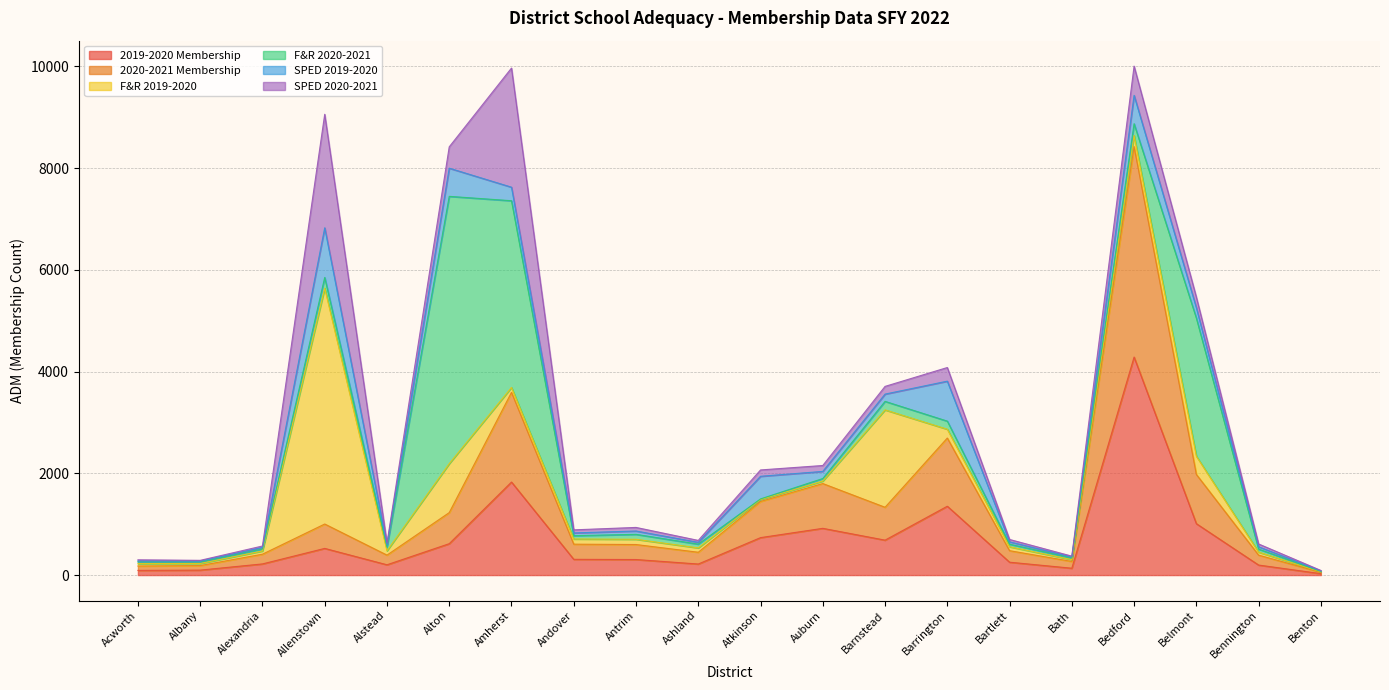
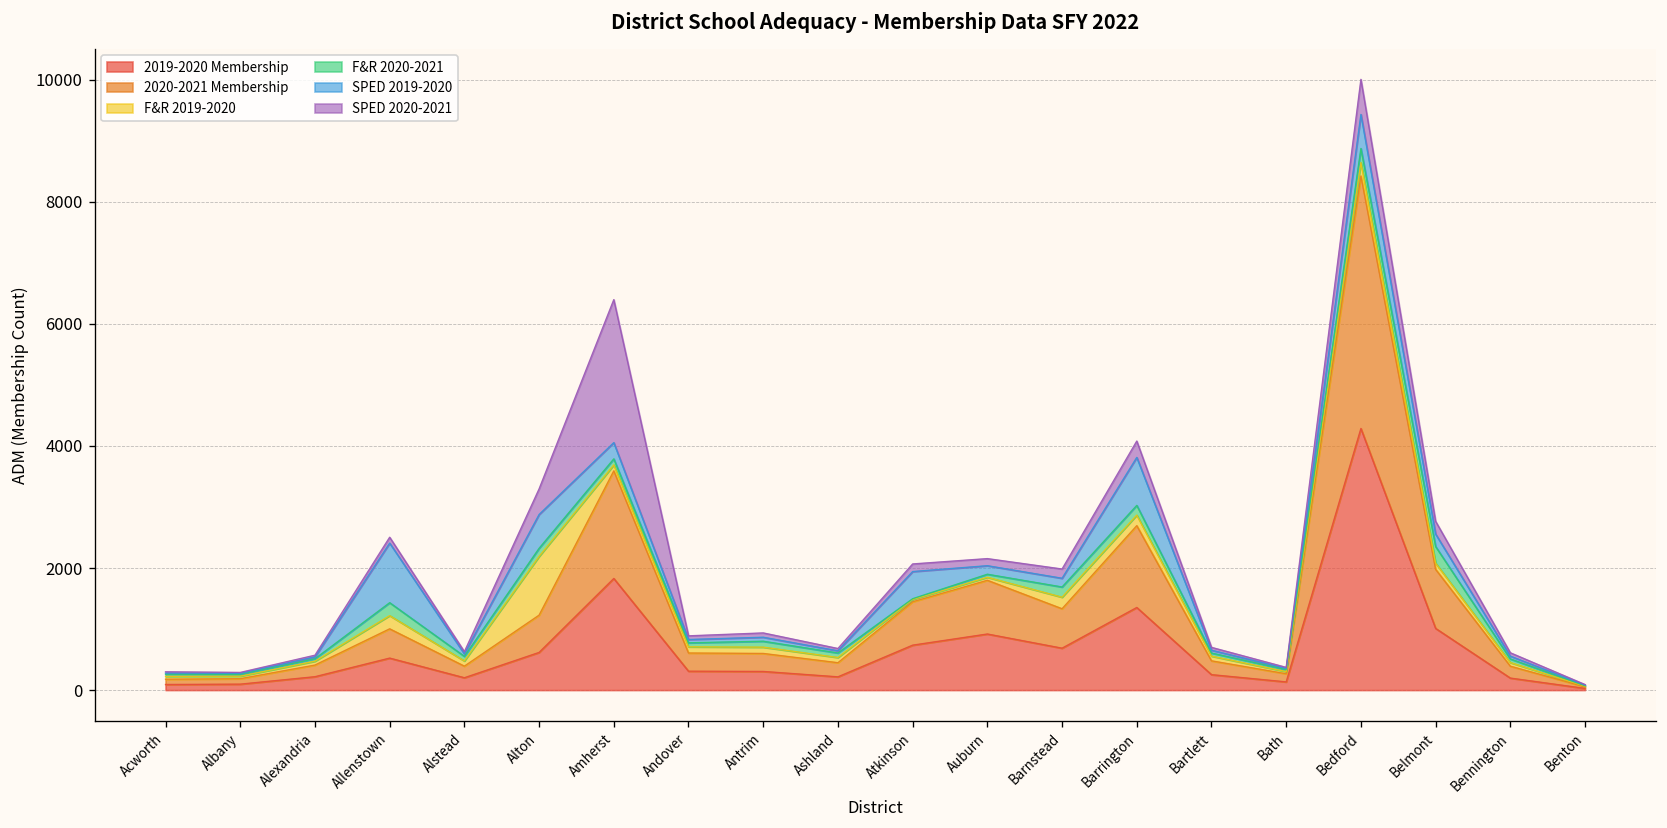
  {
    "F&R 2019-2020": {
-     "Allenstown": 4600,
+     "Allenstown": 200,
      "Alstead": 100,
      "Alton": 1000,
      "Amherst": 100,
      "Andover": 100,
      "Antrim": 100,
      "Ashland": 100,
-     "Barnstead": 1900,
+     "Barnstead": 200,
      "Barrington": 200,
      "Bartlett": 100,
      "Bedford": 200,
-     "Belmont": 400,
+     "Belmont": 100,
      "Bennington": 100
    },
    "F&R 2020-2021": {
      "Allenstown": 200,
-     "Alton": 5300,
-     "Amherst": 3700,
+     "Alton": 100,
+     "Amherst": 100,
      "Andover": 100,
      "Antrim": 100,
      "Auburn": 0,
      "Barnstead": 200,
      "Barrington": 200,
      "Bedford": 200,
-     "Belmont": 2700
+     "Belmont": 300
    },
    "SPED 2019-2020": {
      "Allenstown": 1000,
      "Alton": 600,
      "Amherst": 300,
      "Andover": 100,
      "Antrim": 100,
      "Atkinson": 400,
      "Auburn": 100,
      "Barnstead": 100,
      "Barrington": 800,
      "Bedford": 600,
      "Belmont": 200
    },
    "SPED 2020-2021": {
-     "Allenstown": 2200,
+     "Allenstown": 100,
      "Alton": 400,
      "Amherst": 2300,
      "Andover": 100,
      "Antrim": 100,
      "Atkinson": 100,
      "Auburn": 100,
      "Barnstead": 200,
      "Barrington": 300,
      "Bedford": 600,
      "Belmont": 200,
      "Bennington": 100
    }
  }
